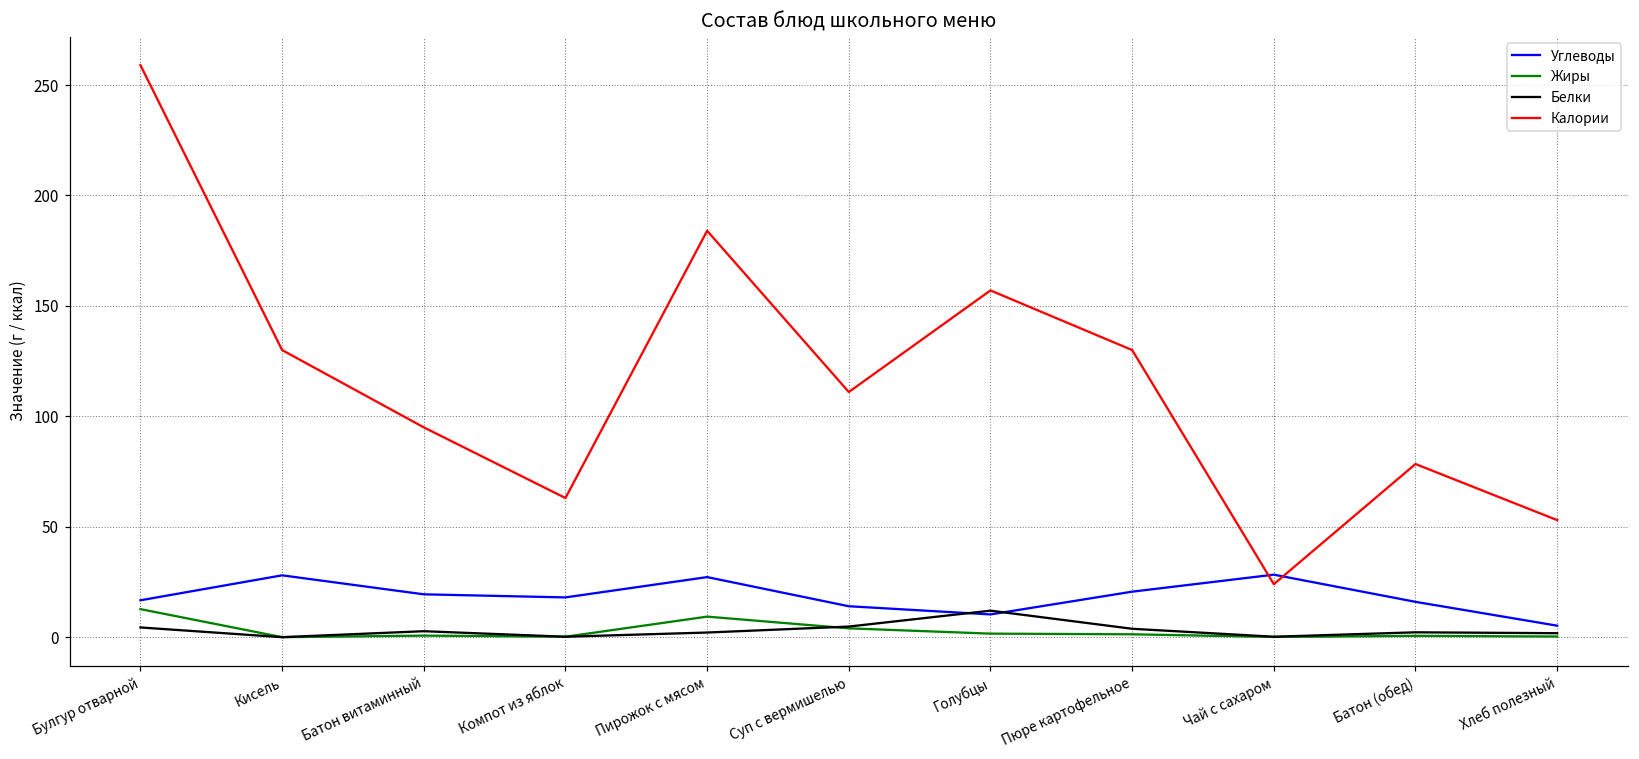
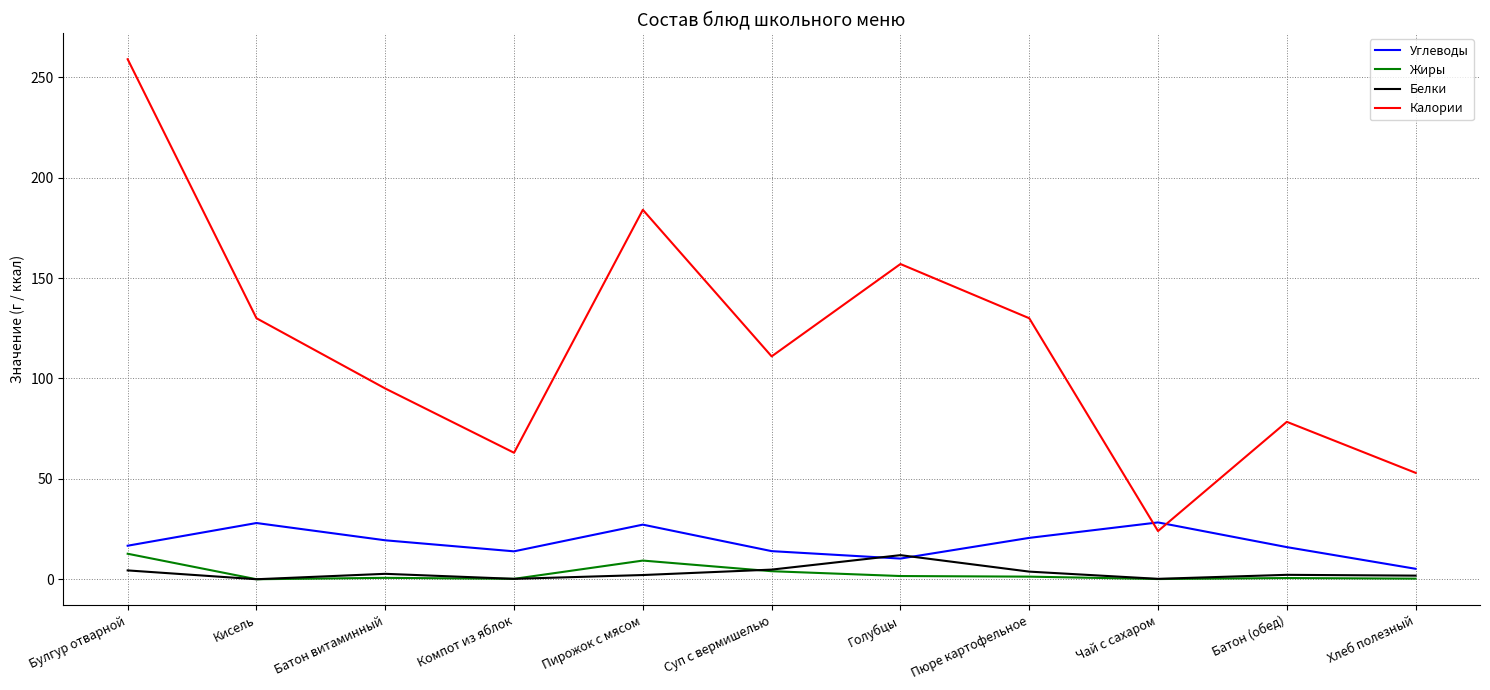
  {
    "Углеводы": {
      "Булгур отварной": 17,
      "Кисель": 28,
      "Батон витаминный": 19,
-     "Компот из яблок": 18,
+     "Компот из яблок": 14,
      "Пирожок с мясом": 27,
      "Суп с вермишелью": 14,
      "Голубцы": 10,
      "Пюре картофельное": 21,
      "Чай с сахаром": 28,
      "Батон (обед)": 16,
      "Хлеб полезный": 5
    },
    "Жиры": {
      "Булгур отварной": 13,
      "Батон витаминный": 1,
      "Пирожок с мясом": 9,
      "Голубцы": 2,
      "Пюре картофельное": 1,
      "Батон (обед)": 1,
      "Хлеб полезный": 0
    },
    "Белки": {
      "Булгур отварной": 4,
      "Батон витаминный": 3,
      "Пирожок с мясом": 2,
      "Голубцы": 12,
      "Пюре картофельное": 4,
      "Батон (обед)": 2,
      "Хлеб полезный": 2
    },
    "Калории": {
      "Булгур отварной": 259,
      "Кисель": 130,
      "Батон витаминный": 95,
      "Компот из яблок": 63,
      "Пирожок с мясом": 184,
      "Суп с вермишелью": 111,
      "Голубцы": 157,
      "Пюре картофельное": 130,
      "Чай с сахаром": 24,
      "Батон (обед)": 78,
      "Хлеб полезный": 53
    }
  }
